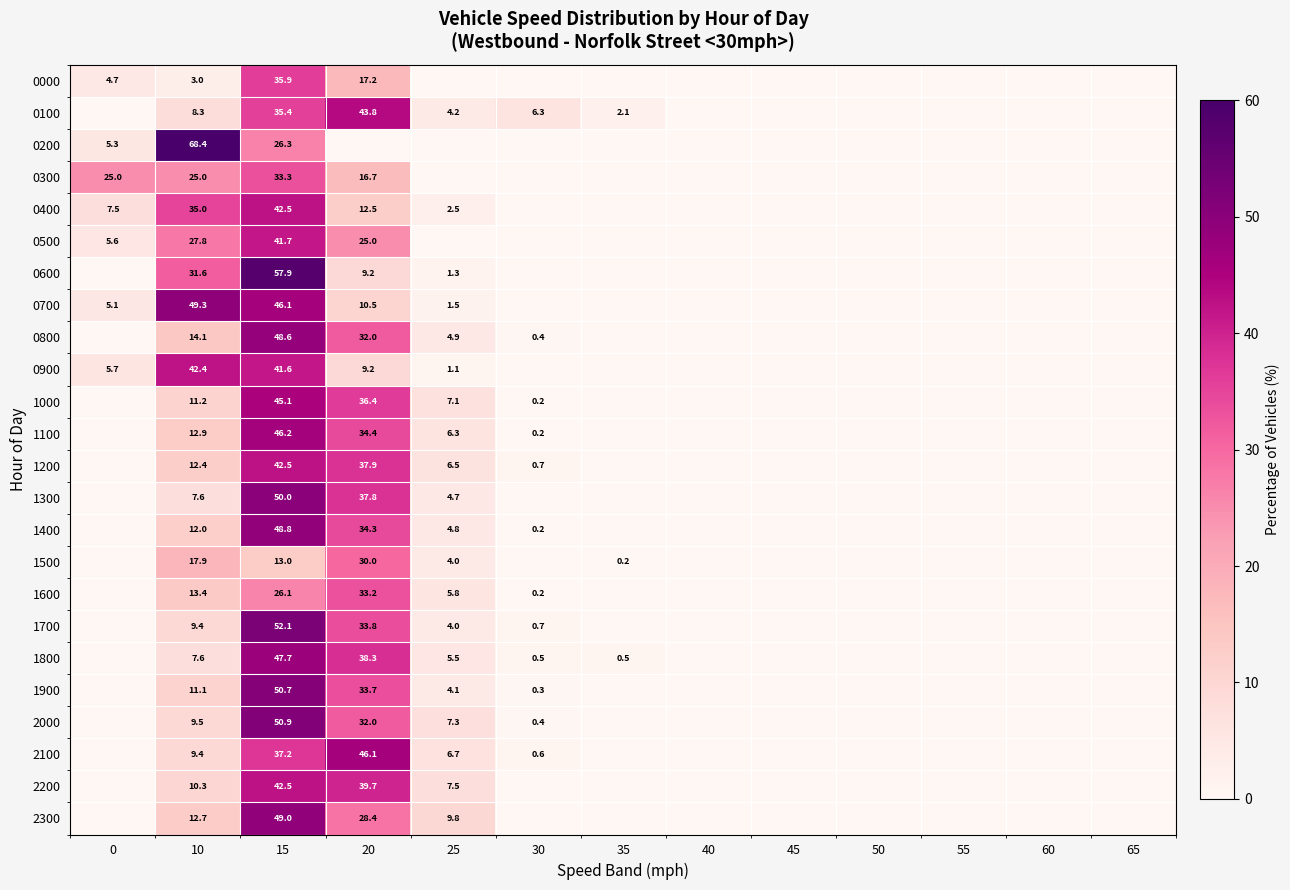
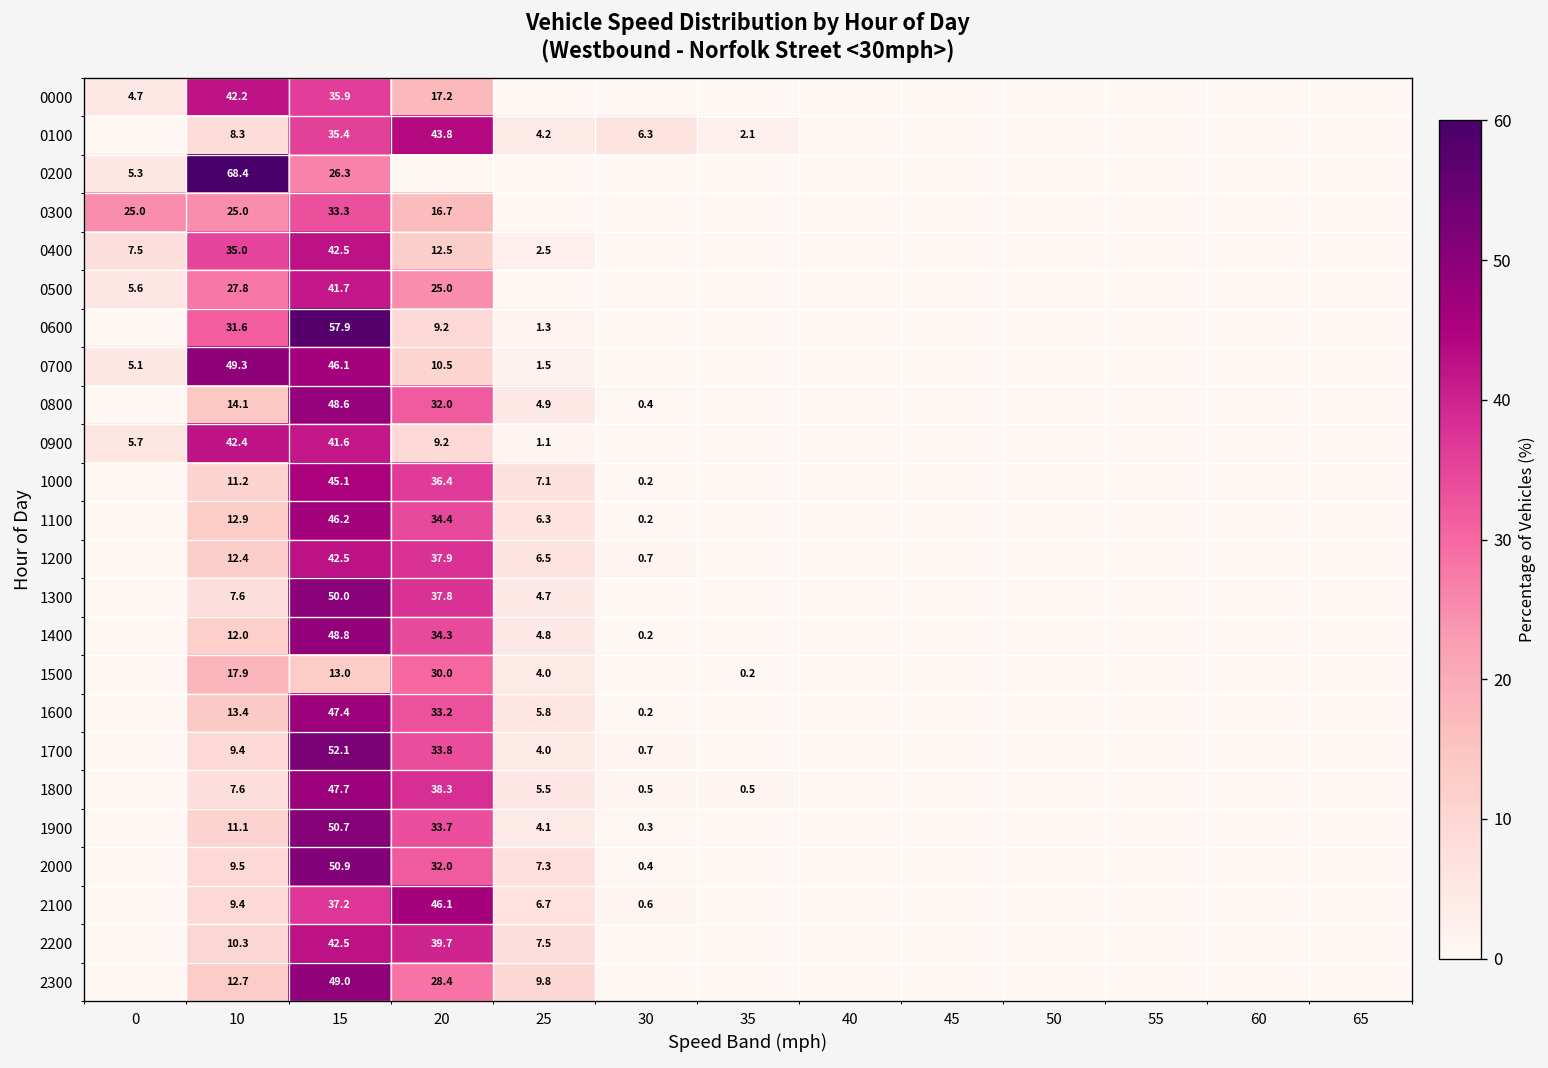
  {
    "0000": {
      "0": 4.7,
-     "10": 3.0,
+     "10": 42.2,
      "15": 35.9,
      "20": 17.2
    },
    "0100": {
      "10": 8.3,
      "15": 35.4,
      "20": 43.8,
      "25": 4.2,
      "30": 6.3,
      "35": 2.1
    },
    "0200": {
      "0": 5.3,
      "10": 68.4,
      "15": 26.3
    },
    "0300": {
      "0": 25.0,
      "10": 25.0,
      "15": 33.3,
      "20": 16.7
    },
    "0400": {
      "0": 7.5,
      "10": 35.0,
      "15": 42.5,
      "20": 12.5,
      "25": 2.5
    },
    "0500": {
      "0": 5.6,
      "10": 27.8,
      "15": 41.7,
      "20": 25.0
    },
    "0600": {
      "10": 31.6,
      "15": 57.9,
      "20": 9.2,
      "25": 1.3
    },
    "0700": {
      "0": 5.1,
      "10": 49.3,
      "15": 46.1,
      "20": 10.5,
      "25": 1.5
    },
    "0800": {
      "10": 14.1,
      "15": 48.6,
      "20": 32.0,
      "25": 4.9,
      "30": 0.4
    },
    "0900": {
      "0": 5.7,
      "10": 42.4,
      "15": 41.6,
      "20": 9.2,
      "25": 1.1
    },
    "1000": {
      "10": 11.2,
      "15": 45.1,
      "20": 36.4,
      "25": 7.1,
      "30": 0.2
    },
    "1100": {
      "10": 12.9,
      "15": 46.2,
      "20": 34.4,
      "25": 6.3,
      "30": 0.2
    },
    "1200": {
      "10": 12.4,
      "15": 42.5,
      "20": 37.9,
      "25": 6.5,
      "30": 0.7
    },
    "1300": {
      "10": 7.6,
      "15": 50.0,
      "20": 37.8,
      "25": 4.7
    },
    "1400": {
      "10": 12.0,
      "15": 48.8,
      "20": 34.3,
      "25": 4.8,
      "30": 0.2
    },
    "1500": {
      "10": 17.9,
      "15": 13.0,
      "20": 30.0,
      "25": 4.0,
      "35": 0.2
    },
    "1600": {
      "10": 13.4,
-     "15": 26.1,
+     "15": 47.4,
      "20": 33.2,
      "25": 5.8,
      "30": 0.2
    },
    "1700": {
      "10": 9.4,
      "15": 52.1,
      "20": 33.8,
      "25": 4.0,
      "30": 0.7
    },
    "1800": {
      "10": 7.6,
      "15": 47.7,
      "20": 38.3,
      "25": 5.5,
      "30": 0.5,
      "35": 0.5
    },
    "1900": {
      "10": 11.1,
      "15": 50.7,
      "20": 33.7,
      "25": 4.1,
      "30": 0.3
    },
    "2000": {
      "10": 9.5,
      "15": 50.9,
      "20": 32.0,
      "25": 7.3,
      "30": 0.4
    },
    "2100": {
      "10": 9.4,
      "15": 37.2,
      "20": 46.1,
      "25": 6.7,
      "30": 0.6
    },
    "2200": {
      "10": 10.3,
      "15": 42.5,
      "20": 39.7,
      "25": 7.5
    },
    "2300": {
      "10": 12.7,
      "15": 49.0,
      "20": 28.4,
      "25": 9.8
    }
  }
